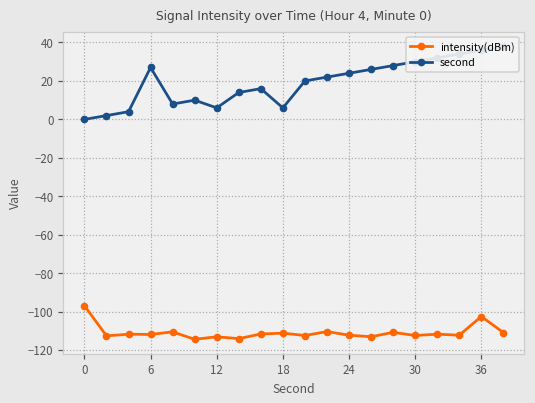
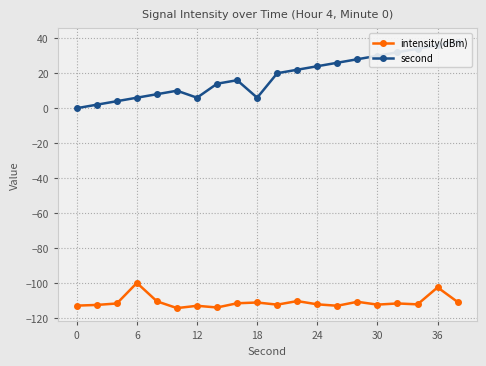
  {
    "intensity(dBm)": {
-     "0": -97,
-     "6": -112,
+     "0": -113,
+     "6": -100,
      "12": -113,
      "18": -111,
      "24": -112,
      "30": -112,
      "36": -103
    },
    "second": {
      "0": 0,
-     "6": 27,
+     "6": 6,
      "12": 6,
      "18": 6,
      "24": 24
    }
  }
